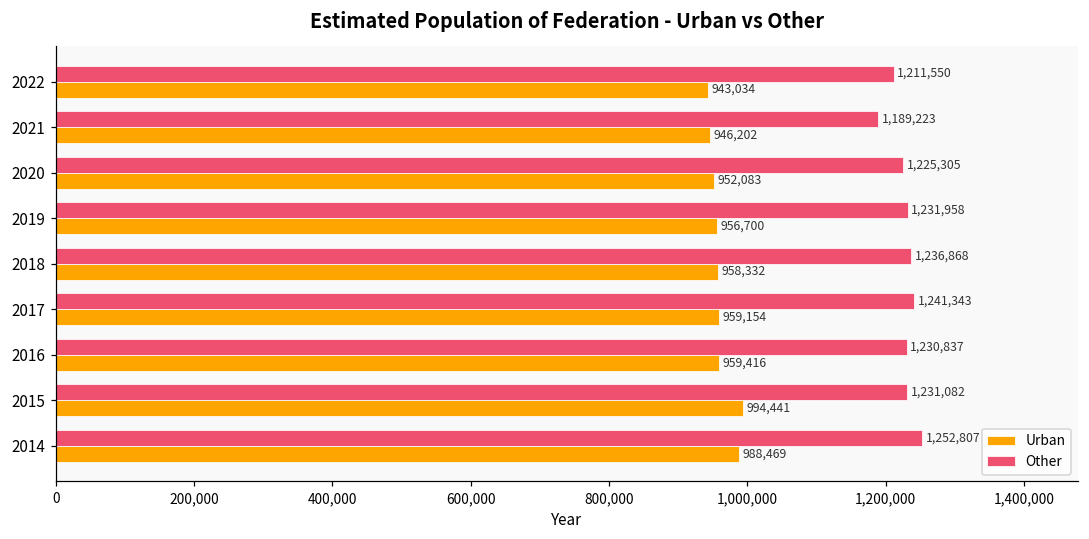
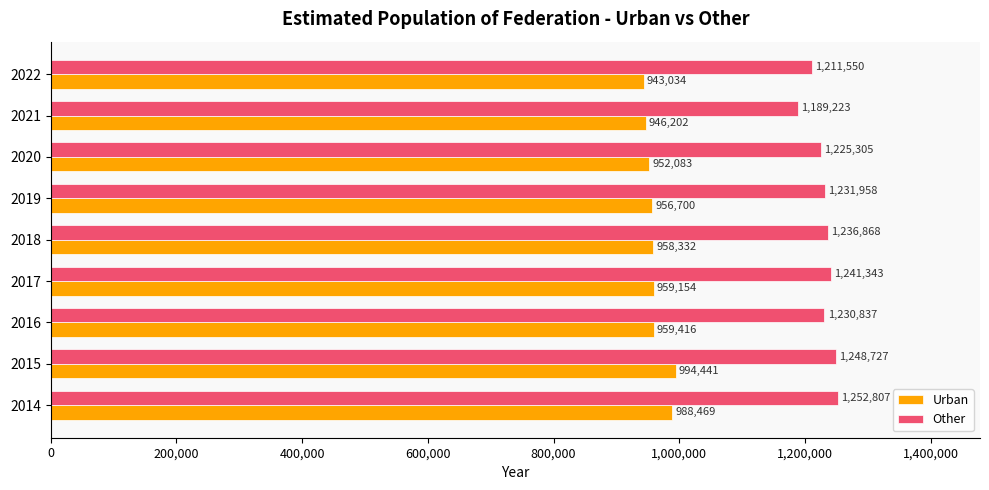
  {
    "Urban": {
      "2022": "943,034",
      "2021": "946,202",
      "2020": "952,083",
      "2019": "956,700",
      "2018": "958,332",
      "2017": "959,154",
      "2016": "959,416",
      "2015": "994,441",
      "2014": "988,469"
    },
    "Other": {
      "2022": "1,211,550",
      "2021": "1,189,223",
      "2020": "1,225,305",
      "2019": "1,231,958",
      "2018": "1,236,868",
      "2017": "1,241,343",
      "2016": "1,230,837",
-     "2015": "1,231,082",
+     "2015": "1,248,727",
      "2014": "1,252,807"
    }
  }
